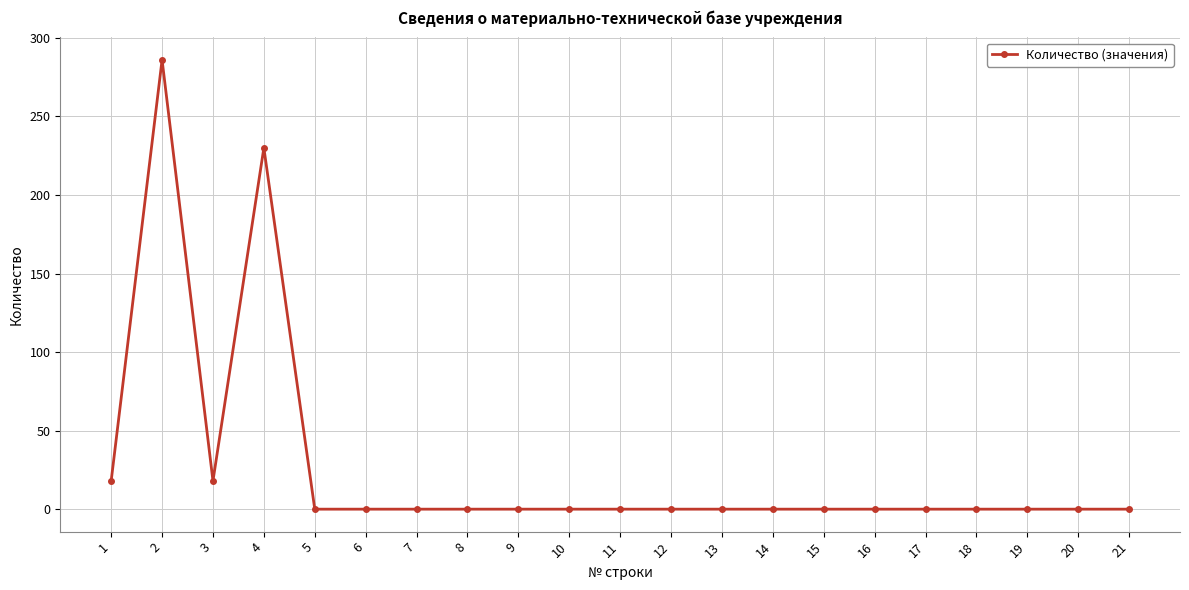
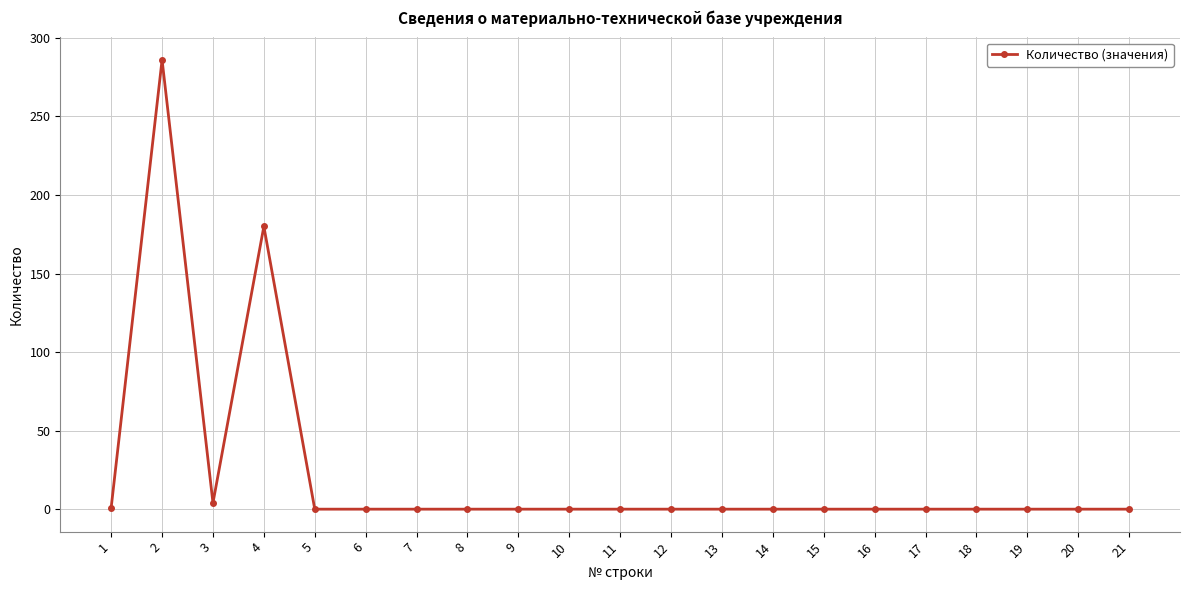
  {
-   "1": 18,
+   "1": 1,
    "2": 286,
-   "3": 18,
-   "4": 230,
+   "3": 4,
+   "4": 180,
    "5": 0,
    "6": 0,
    "7": 0,
    "8": 0,
    "9": 0,
    "10": 0,
    "11": 0,
    "12": 0,
    "13": 0,
    "14": 0,
    "15": 0,
    "16": 0,
    "17": 0,
    "18": 0,
    "19": 0,
    "20": 0,
    "21": 0
  }
